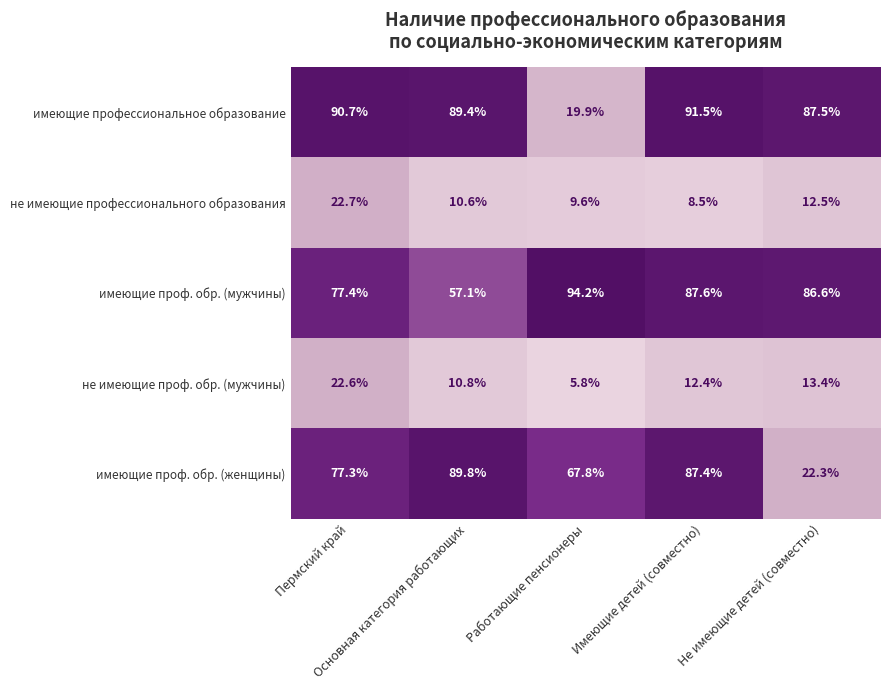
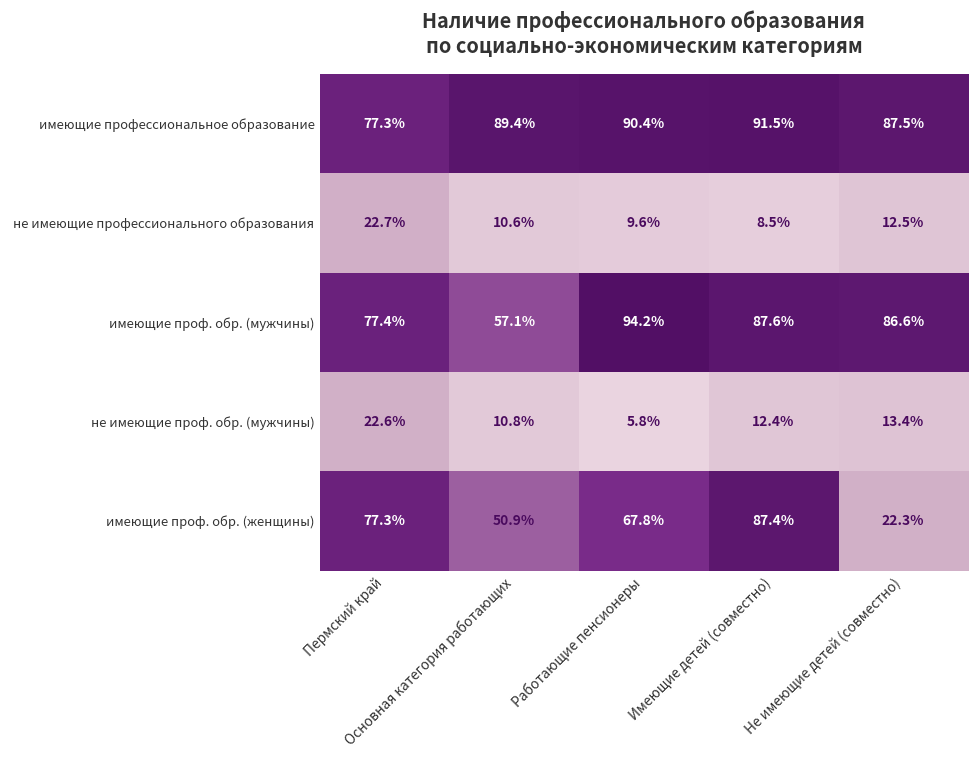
  {
    "имеющие профессиональное образование": {
-     "Пермский край": "90.7%",
+     "Пермский край": "77.3%",
      "Основная категория работающих": "89.4%",
-     "Работающие пенсионеры": "19.9%",
+     "Работающие пенсионеры": "90.4%",
      "Имеющие детей (совместно)": "91.5%",
      "Не имеющие детей (совместно)": "87.5%"
    },
    "не имеющие профессионального образования": {
      "Пермский край": "22.7%",
      "Основная категория работающих": "10.6%",
      "Работающие пенсионеры": "9.6%",
      "Имеющие детей (совместно)": "8.5%",
      "Не имеющие детей (совместно)": "12.5%"
    },
    "имеющие проф. обр. (мужчины)": {
      "Пермский край": "77.4%",
      "Основная категория работающих": "57.1%",
      "Работающие пенсионеры": "94.2%",
      "Имеющие детей (совместно)": "87.6%",
      "Не имеющие детей (совместно)": "86.6%"
    },
    "не имеющие проф. обр. (мужчины)": {
      "Пермский край": "22.6%",
      "Основная категория работающих": "10.8%",
      "Работающие пенсионеры": "5.8%",
      "Имеющие детей (совместно)": "12.4%",
      "Не имеющие детей (совместно)": "13.4%"
    },
    "имеющие проф. обр. (женщины)": {
      "Пермский край": "77.3%",
-     "Основная категория работающих": "89.8%",
+     "Основная категория работающих": "50.9%",
      "Работающие пенсионеры": "67.8%",
      "Имеющие детей (совместно)": "87.4%",
      "Не имеющие детей (совместно)": "22.3%"
    }
  }
